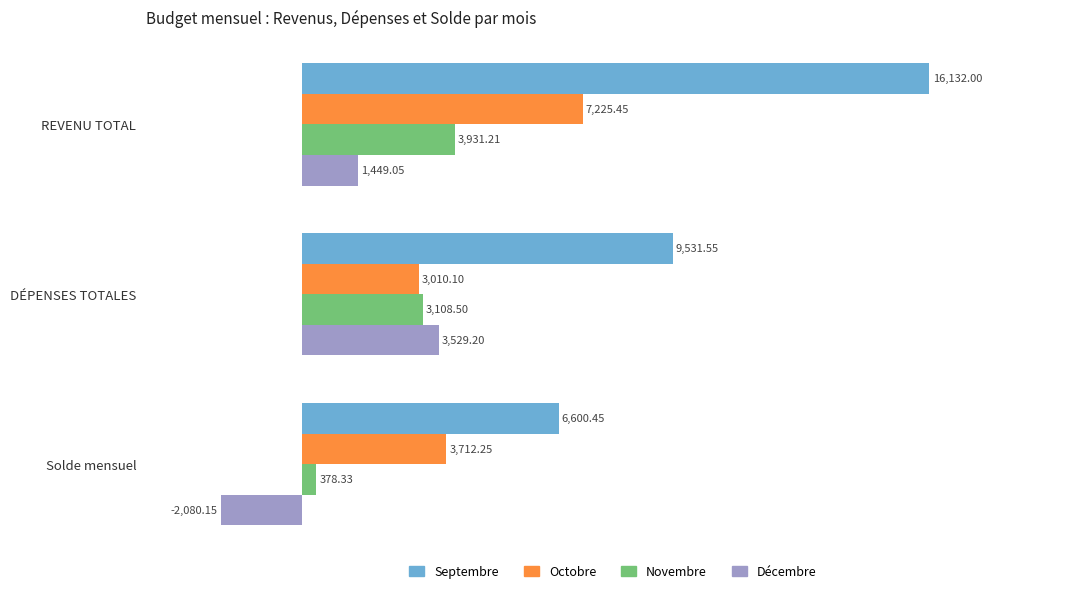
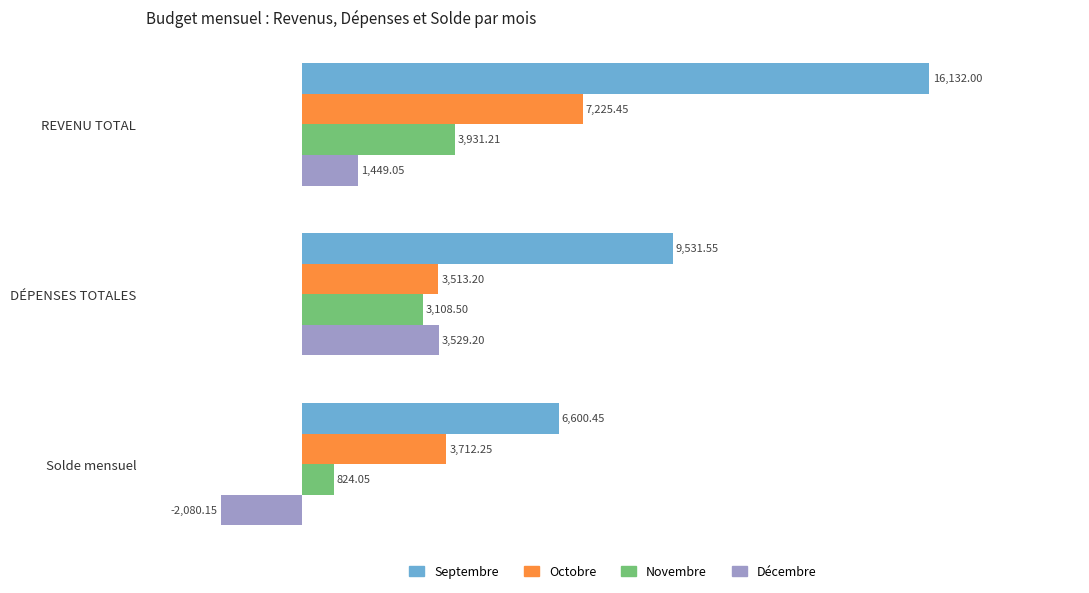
  {
    "Octobre": {
      "REVENU TOTAL": "7,225.45",
-     "DÉPENSES TOTALES": "3,010.10",
+     "DÉPENSES TOTALES": "3,513.20",
      "Solde mensuel": "3,712.25"
    },
    "Novembre": {
      "REVENU TOTAL": "3,931.21",
      "DÉPENSES TOTALES": "3,108.50",
-     "Solde mensuel": "378.33"
+     "Solde mensuel": "824.05"
    }
  }
